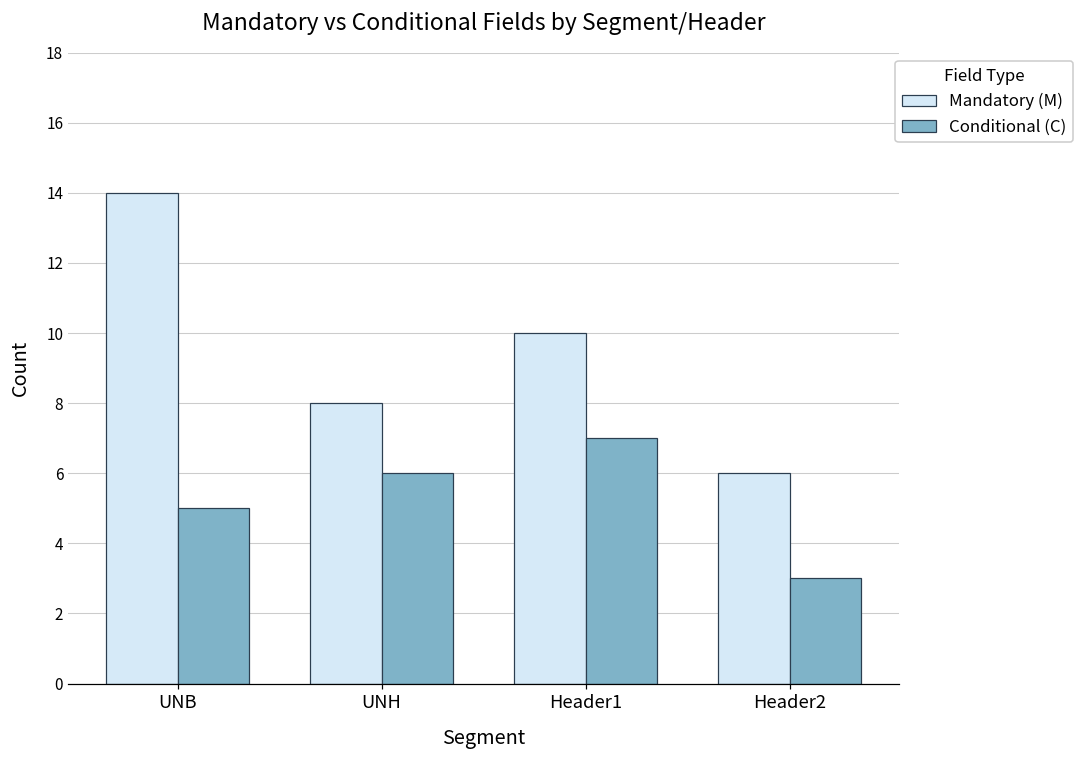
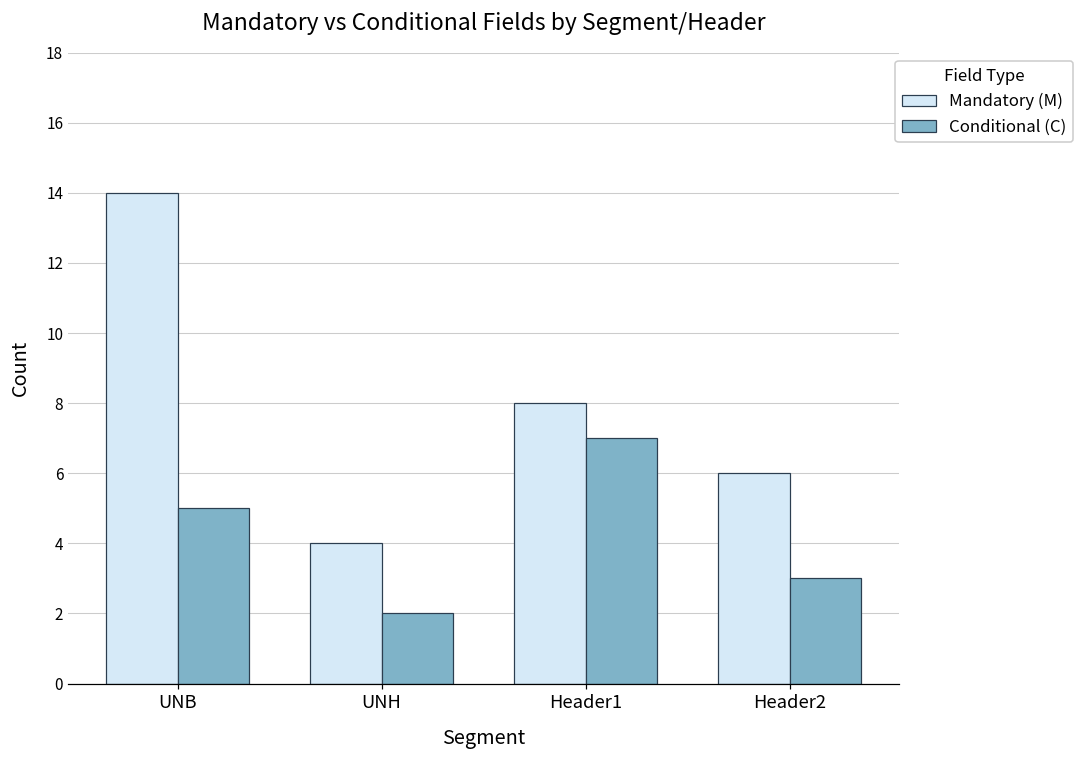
  {
    "Mandatory (M)": {
      "UNB": 14,
-     "UNH": 8,
-     "Header1": 10,
+     "UNH": 4,
+     "Header1": 8,
      "Header2": 6
    },
    "Conditional (C)": {
      "UNB": 5,
-     "UNH": 6,
+     "UNH": 2,
      "Header1": 7,
      "Header2": 3
    }
  }
